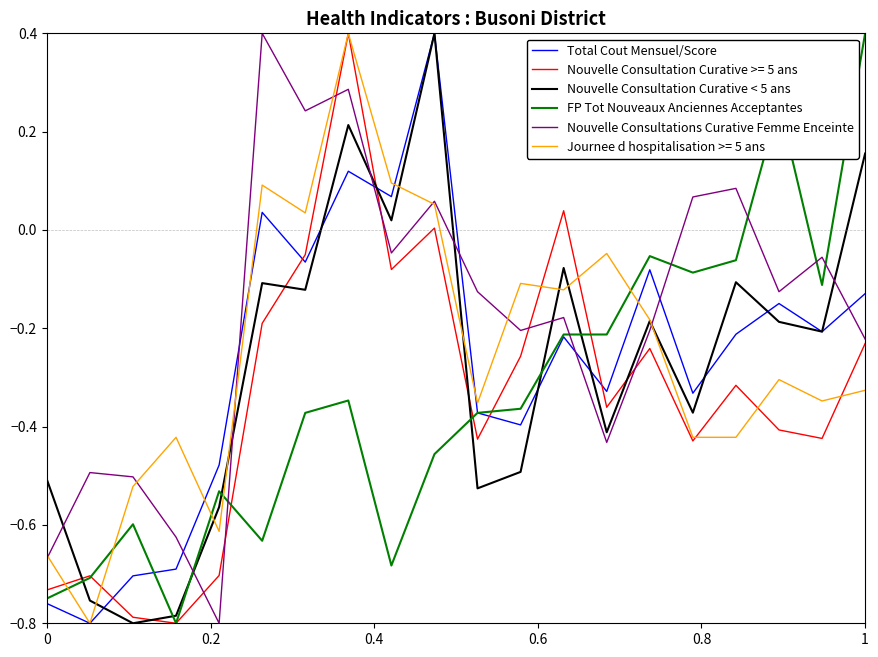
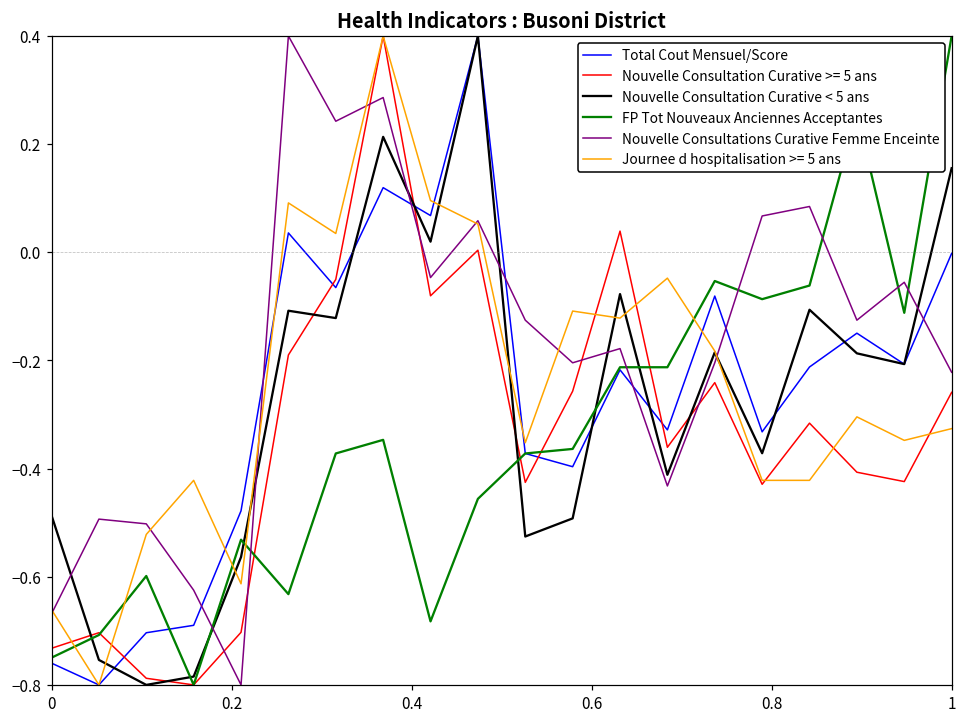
  {
    "Total Cout Mensuel/Score": {
      "0": -0.76,
-     "1": -0.13
+     "1": 0.00
    },
    "Nouvelle Consultation Curative >= 5 ans": {
      "0": -0.73,
-     "1": -0.23
+     "1": -0.26
    },
    "Nouvelle Consultation Curative < 5 ans": {
-     "0": -0.51,
+     "0": -0.49,
      "1": 0.16
    },
    "FP Tot Nouveaux Anciennes Acceptantes": {
      "0": -0.75,
      "1": 0.40
    },
    "Nouvelle Consultations Curative Femme Enceinte": {
      "0": -0.67,
      "1": -0.22
    },
    "Journee d hospitalisation >= 5 ans": {
      "0": -0.66,
      "1": -0.33
    }
  }
